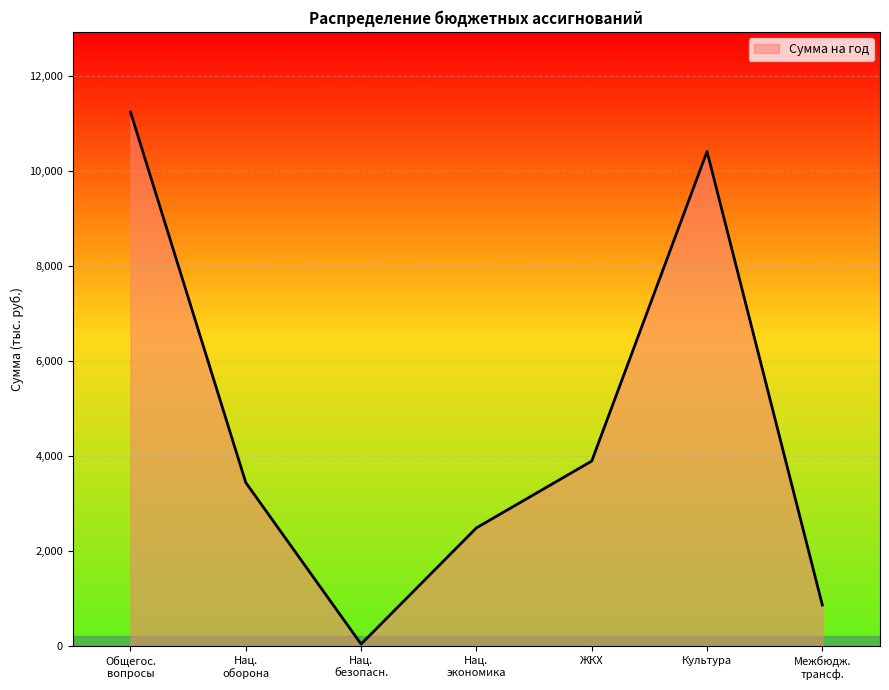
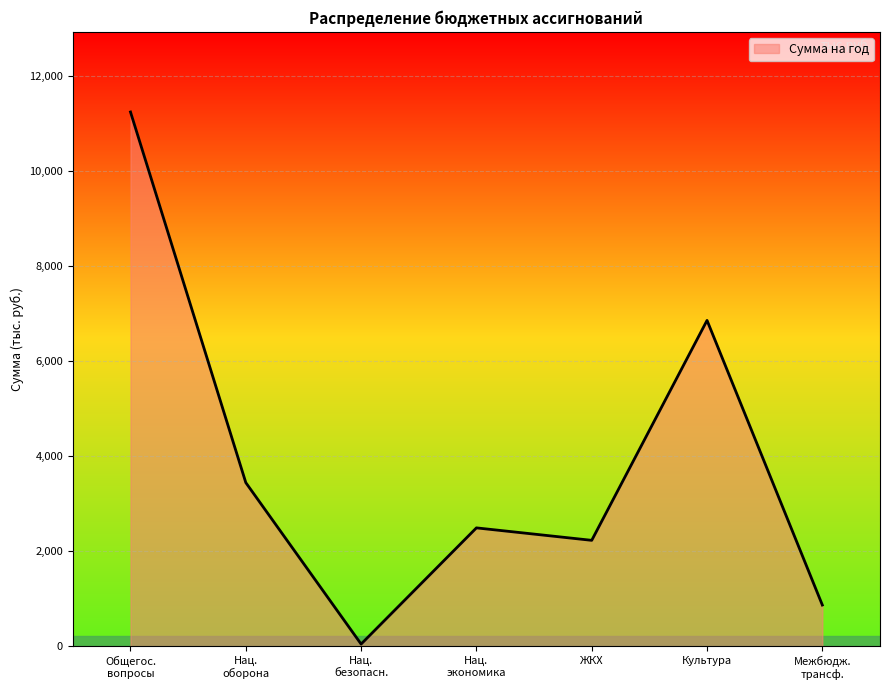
  {
    "Общегос. вопросы": "11,200",
    "Нац. оборона": "3,400",
    "Нац. экономика": "2,500",
-   "ЖКХ": "3,900",
-   "Культура": "10,400",
+   "ЖКХ": "2,200",
+   "Культура": "6,900",
    "Межбюдж. трансф.": "900"
  }
